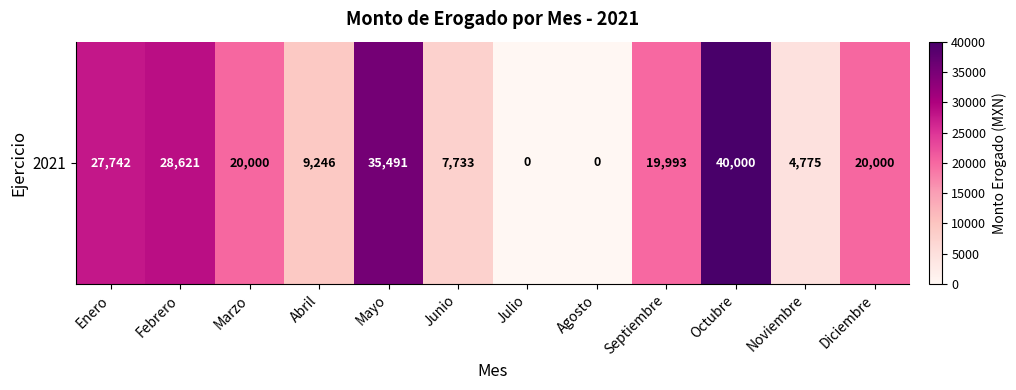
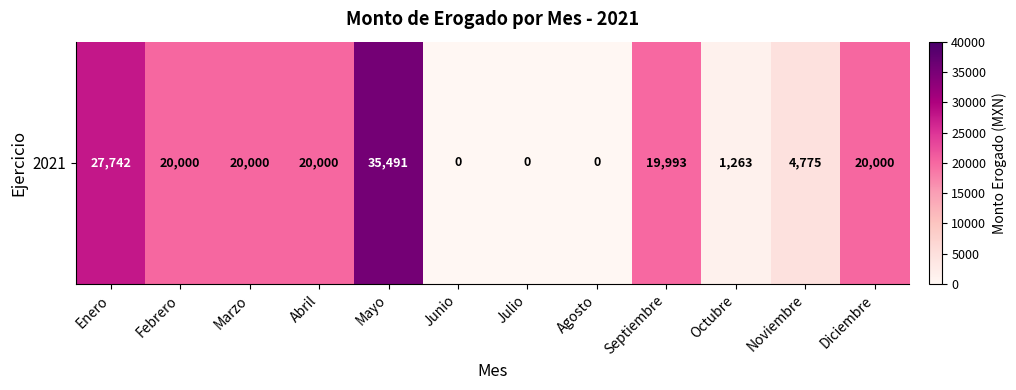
  {
    "2021": {
      "Enero": "27,742",
-     "Febrero": "28,621",
+     "Febrero": "20,000",
      "Marzo": "20,000",
-     "Abril": "9,246",
+     "Abril": "20,000",
      "Mayo": "35,491",
-     "Junio": "7,733",
+     "Junio": "0",
      "Julio": "0",
      "Agosto": "0",
      "Septiembre": "19,993",
-     "Octubre": "40,000",
+     "Octubre": "1,263",
      "Noviembre": "4,775",
      "Diciembre": "20,000"
    }
  }
